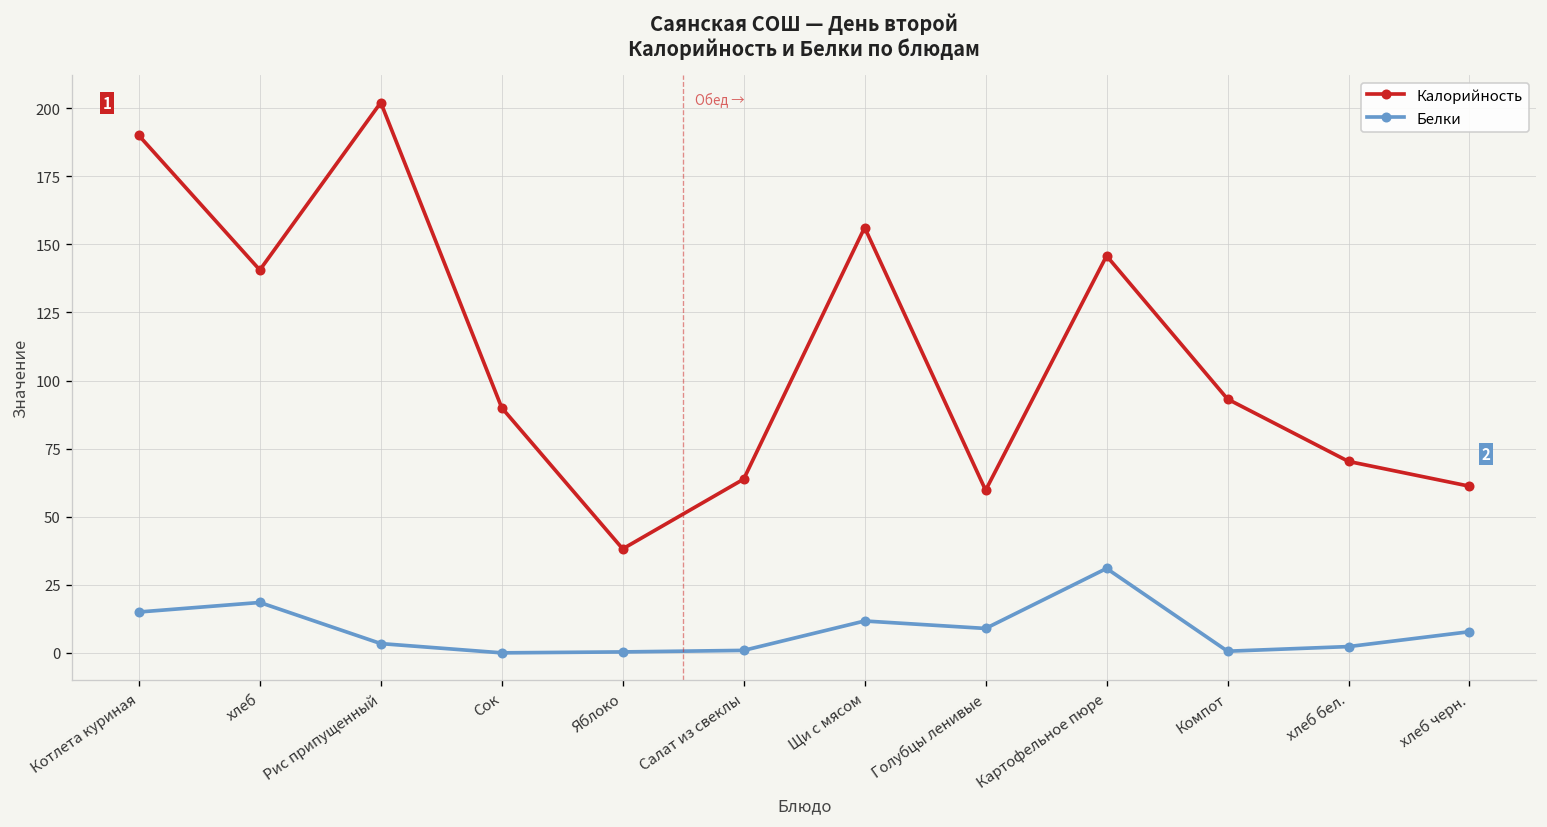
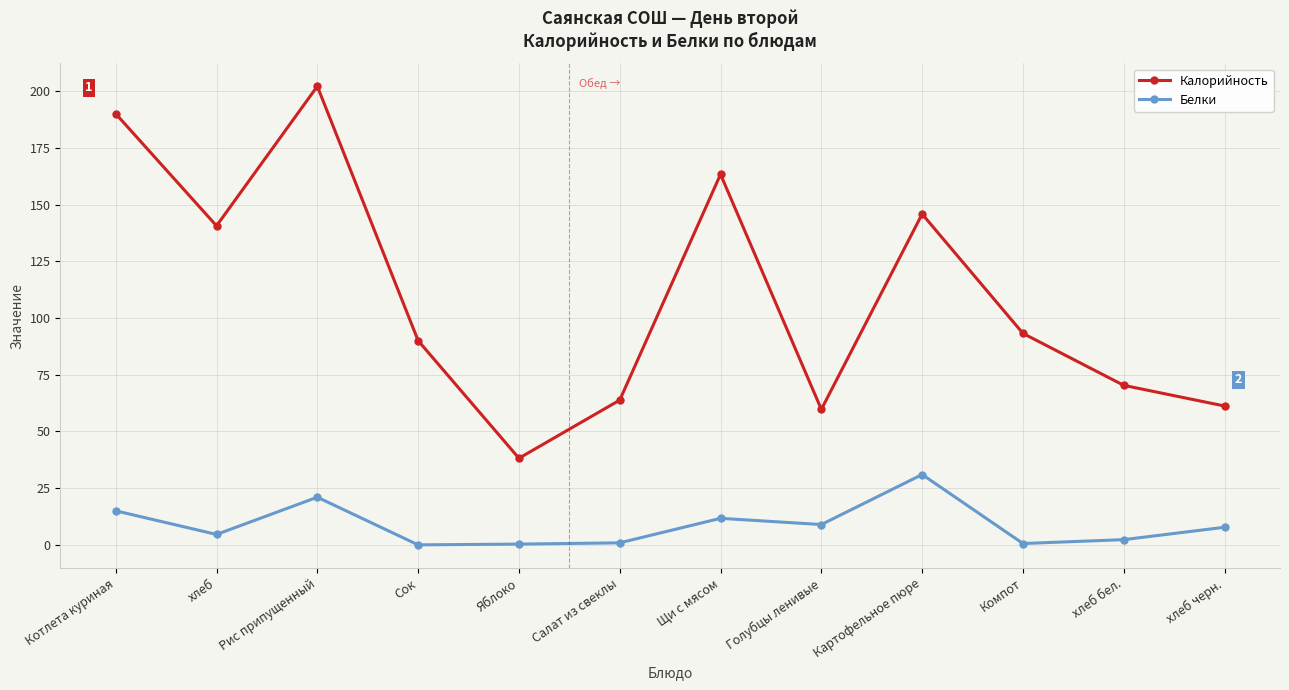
  {
    "Калорийность": {
      "Котлета куриная": 190,
      "хлеб": 141,
      "Рис припущенный": 202,
      "Сок": 90,
      "Яблоко": 38,
      "Салат из свеклы": 64,
-     "Щи с мясом": 156,
+     "Щи с мясом": 163,
      "Голубцы ленивые": 60,
      "Картофельное пюре": 146,
      "Компот": 93,
      "хлеб бел.": 70
    },
    "Белки": {
      "Котлета куриная": 15,
-     "хлеб": 19,
-     "Рис припущенный": 3,
+     "хлеб": 5,
+     "Рис припущенный": 21,
      "Сок": 0,
      "Яблоко": 0,
      "Салат из свеклы": 1,
      "Щи с мясом": 12,
      "Голубцы ленивые": 9,
      "Картофельное пюре": 31,
      "Компот": 1,
      "хлеб бел.": 2,
      "хлеб черн.": 8
    }
  }
